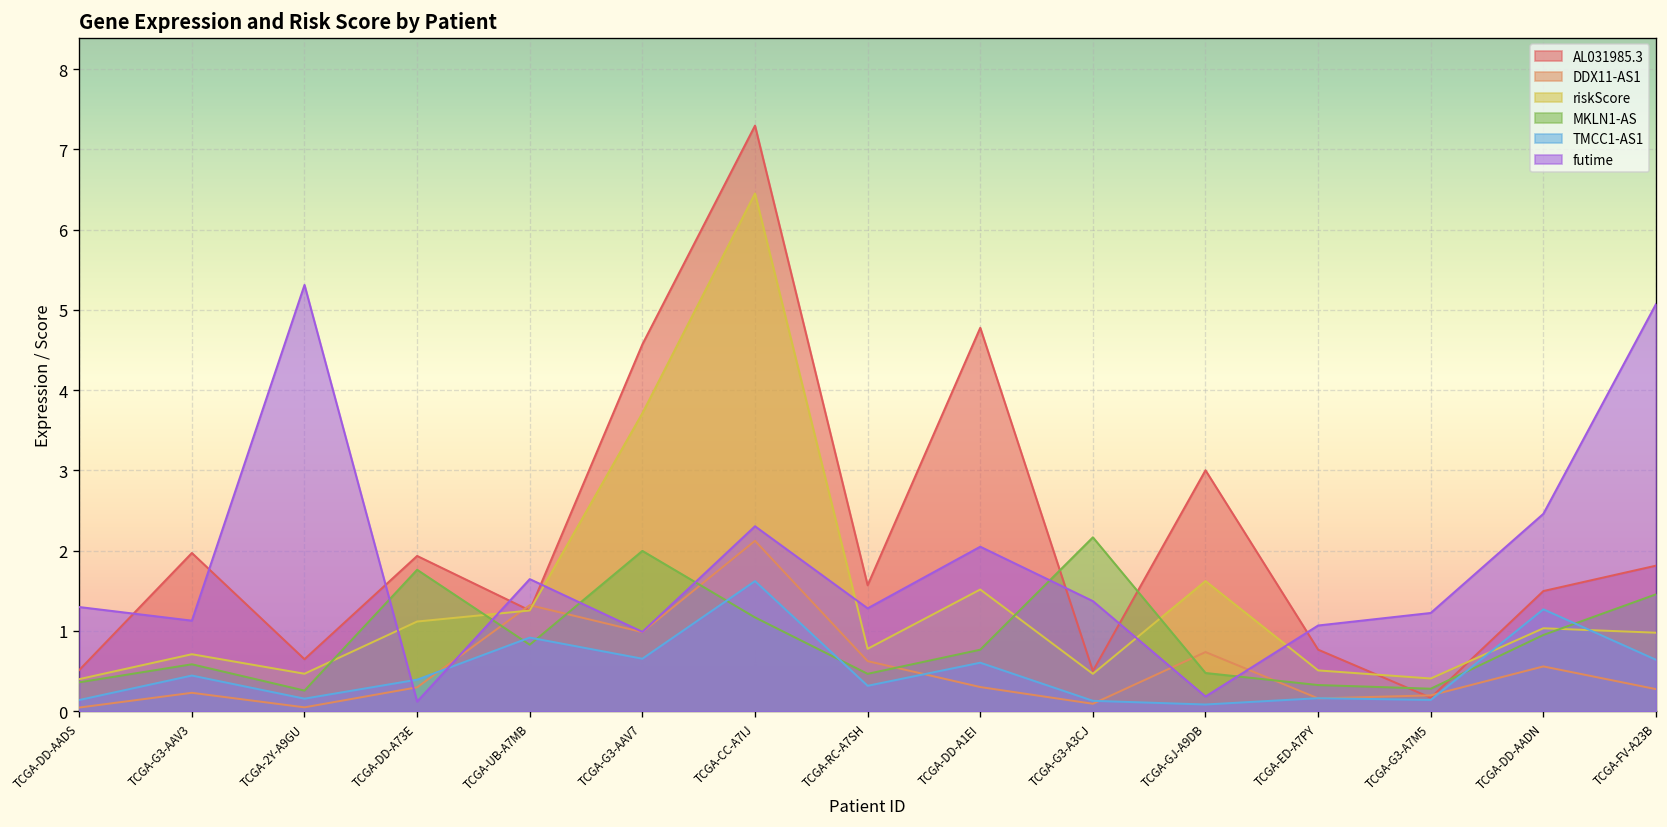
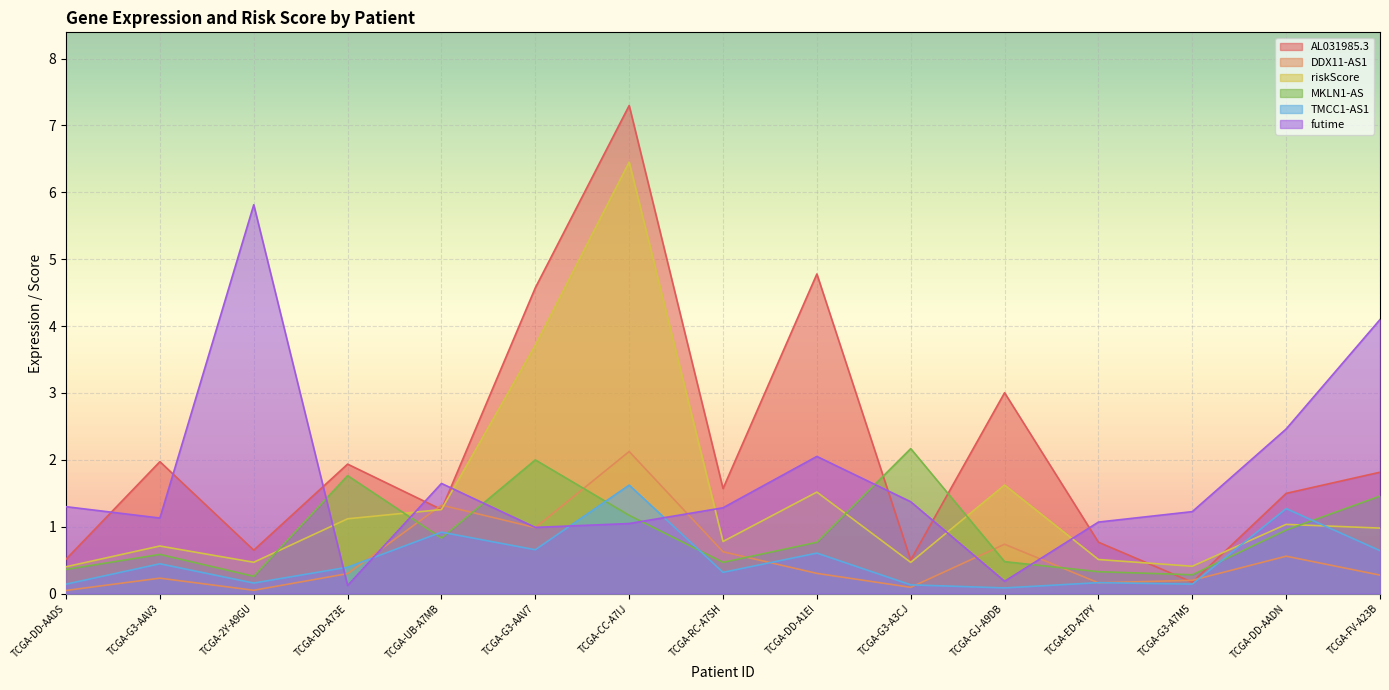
  {
    "MKLN1-AS": {
      "TCGA-DD-AADS": 0.4,
      "TCGA-G3-AAV3": 0.6,
      "TCGA-2Y-A9GU": 0.3,
      "TCGA-DD-A73E": 1.8,
      "TCGA-UB-A7MB": 0.8,
      "TCGA-G3-AAV7": 2.0,
      "TCGA-CC-A7IJ": 1.2,
      "TCGA-RC-A7SH": 0.5,
      "TCGA-DD-A1EI": 0.8,
      "TCGA-G3-A3CJ": 2.2,
      "TCGA-GJ-A9DB": 0.5,
      "TCGA-ED-A7PY": 0.3,
      "TCGA-G3-A7M5": 0.3,
      "TCGA-DD-AADN": 1.0,
      "TCGA-FV-A23B": 1.5
    },
    "TMCC1-AS1": {
      "TCGA-DD-AADS": 0.1,
      "TCGA-G3-AAV3": 0.4,
      "TCGA-2Y-A9GU": 0.2,
      "TCGA-DD-A73E": 0.4,
      "TCGA-UB-A7MB": 0.9,
      "TCGA-G3-AAV7": 0.7,
      "TCGA-CC-A7IJ": 1.6,
      "TCGA-RC-A7SH": 0.3,
      "TCGA-DD-A1EI": 0.6,
      "TCGA-GJ-A9DB": 0.1,
      "TCGA-DD-AADN": 1.3,
      "TCGA-FV-A23B": 0.6
    },
    "futime": {
      "TCGA-DD-AADS": 1.3,
      "TCGA-G3-AAV3": 1.1,
-     "TCGA-2Y-A9GU": 5.3,
+     "TCGA-2Y-A9GU": 5.8,
      "TCGA-DD-A73E": 0.1,
      "TCGA-UB-A7MB": 1.6,
-     "TCGA-CC-A7IJ": 2.3,
+     "TCGA-CC-A7IJ": 1.0,
      "TCGA-RC-A7SH": 1.3,
      "TCGA-DD-A1EI": 2.1,
      "TCGA-G3-A3CJ": 1.4,
      "TCGA-GJ-A9DB": 0.2,
      "TCGA-ED-A7PY": 1.1,
      "TCGA-G3-A7M5": 1.2,
      "TCGA-DD-AADN": 2.5,
-     "TCGA-FV-A23B": 5.1
+     "TCGA-FV-A23B": 4.1
    }
  }
